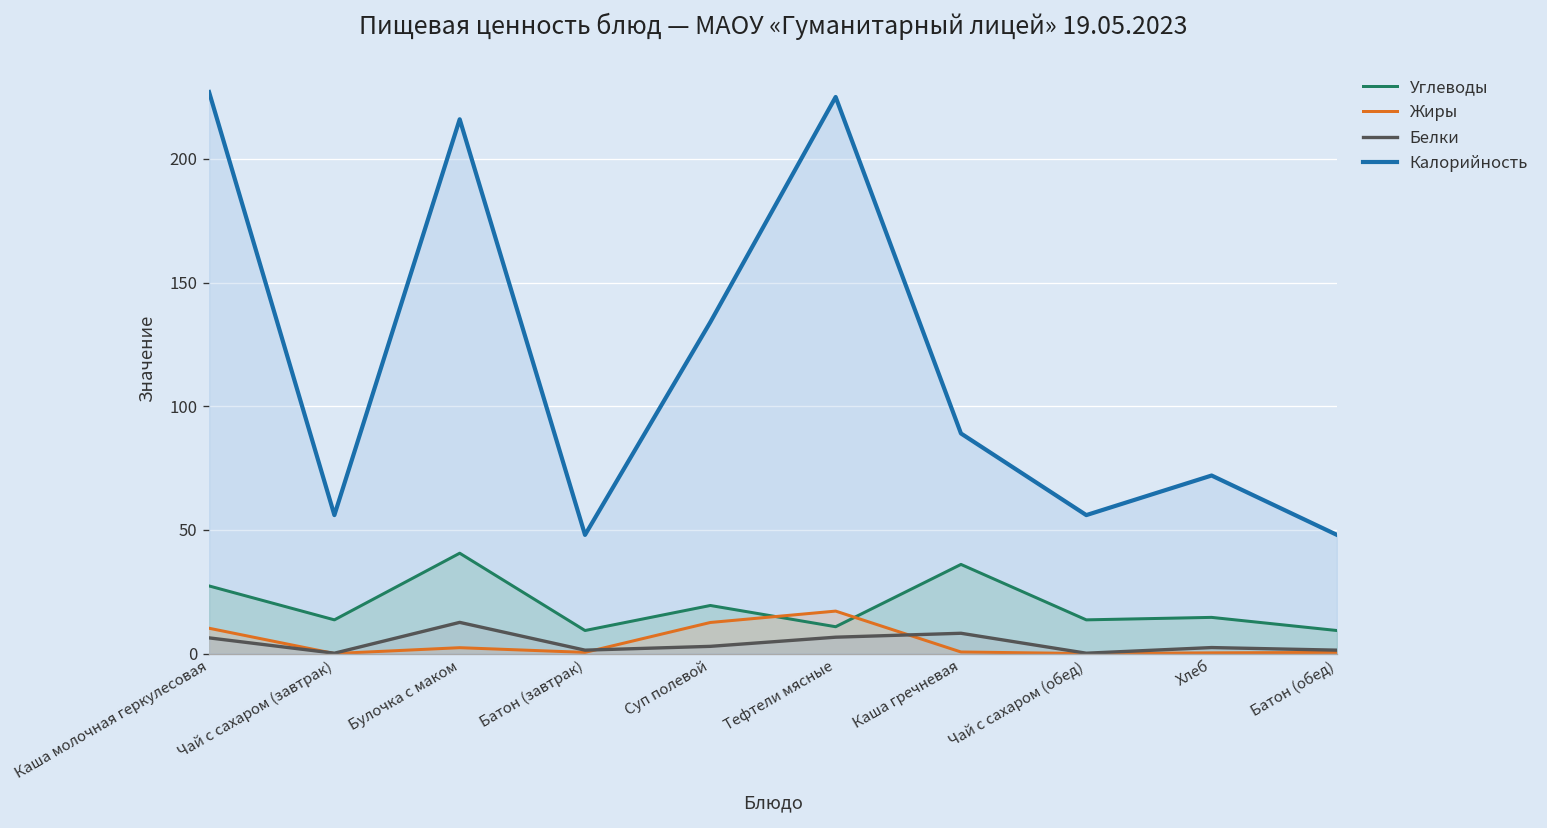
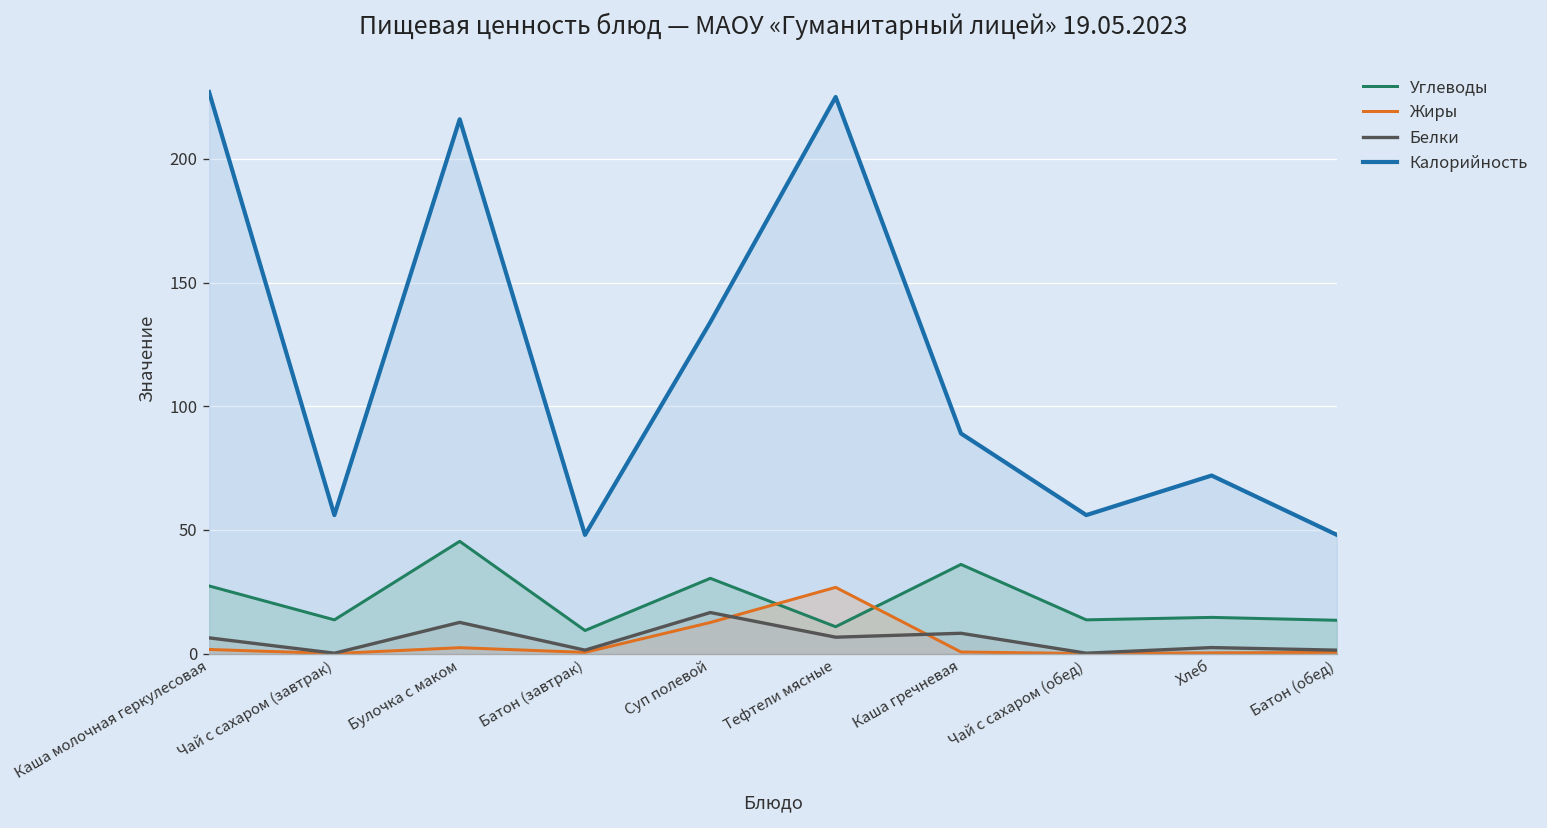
  {
    "Углеводы": {
      "Каша молочная геркулесовая": 27,
      "Чай с сахаром (завтрак)": 14,
-     "Булочка с маком": 41,
+     "Булочка с маком": 45,
      "Батон (завтрак)": 9,
-     "Суп полевой": 19,
+     "Суп полевой": 30,
      "Тефтели мясные": 11,
      "Каша гречневая": 36,
      "Чай с сахаром (обед)": 14,
      "Хлеб": 15,
-     "Батон (обед)": 9
+     "Батон (обед)": 13
    },
    "Жиры": {
-     "Каша молочная геркулесовая": 10,
+     "Каша молочная геркулесовая": 2,
      "Булочка с маком": 2,
      "Суп полевой": 13,
-     "Тефтели мясные": 17,
+     "Тефтели мясные": 27,
      "Каша гречневая": 1,
      "Хлеб": 0
    },
    "Белки": {
      "Каша молочная геркулесовая": 6,
      "Булочка с маком": 13,
-     "Суп полевой": 3,
+     "Суп полевой": 17,
      "Тефтели мясные": 7,
      "Каша гречневая": 8,
      "Хлеб": 2
    },
    "Калорийность": {
      "Каша молочная геркулесовая": 227,
      "Чай с сахаром (завтрак)": 56,
      "Булочка с маком": 216,
      "Батон (завтрак)": 48,
      "Суп полевой": 134,
      "Тефтели мясные": 225,
      "Каша гречневая": 89,
      "Чай с сахаром (обед)": 56,
      "Хлеб": 72,
      "Батон (обед)": 48
    }
  }
